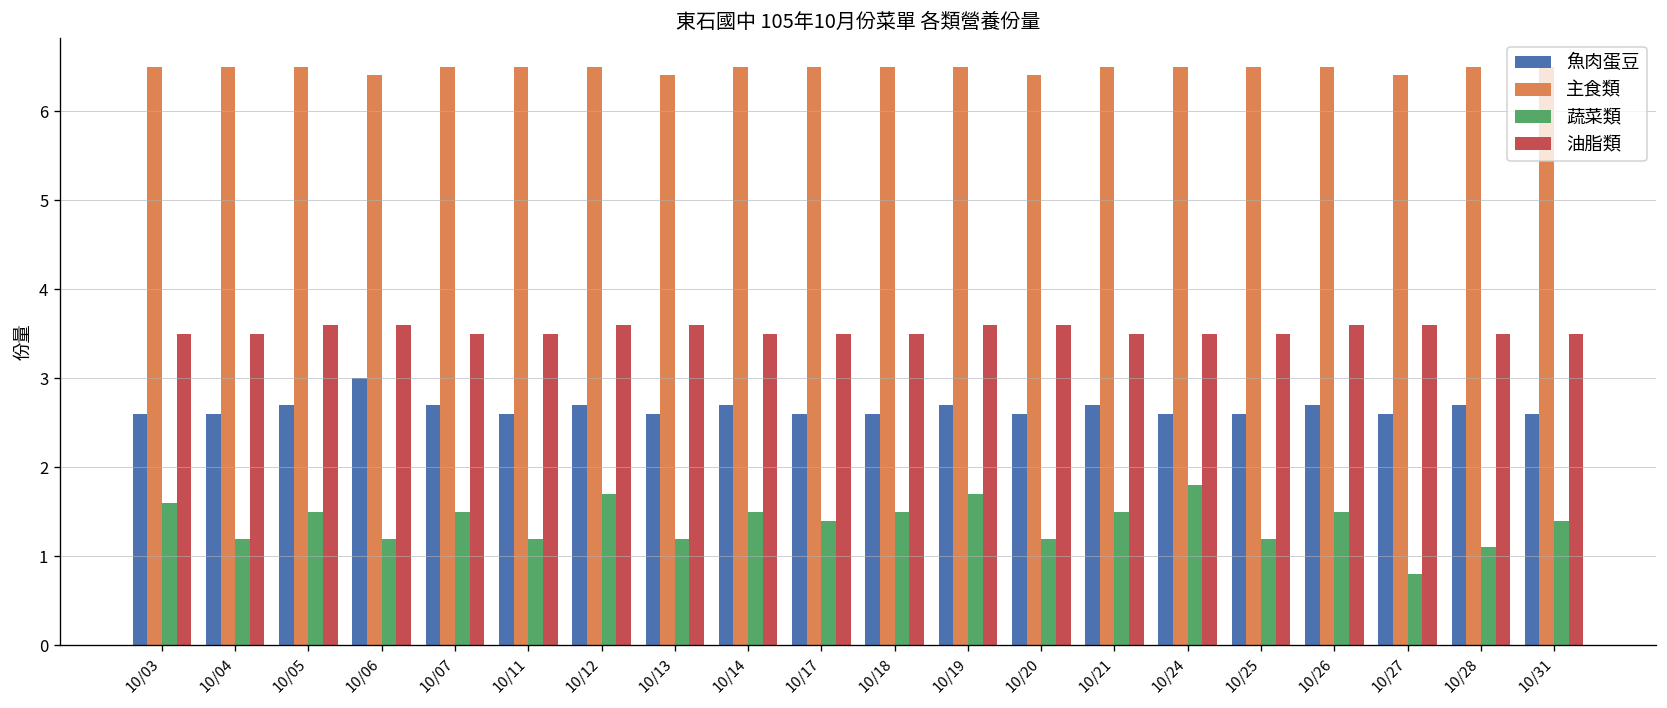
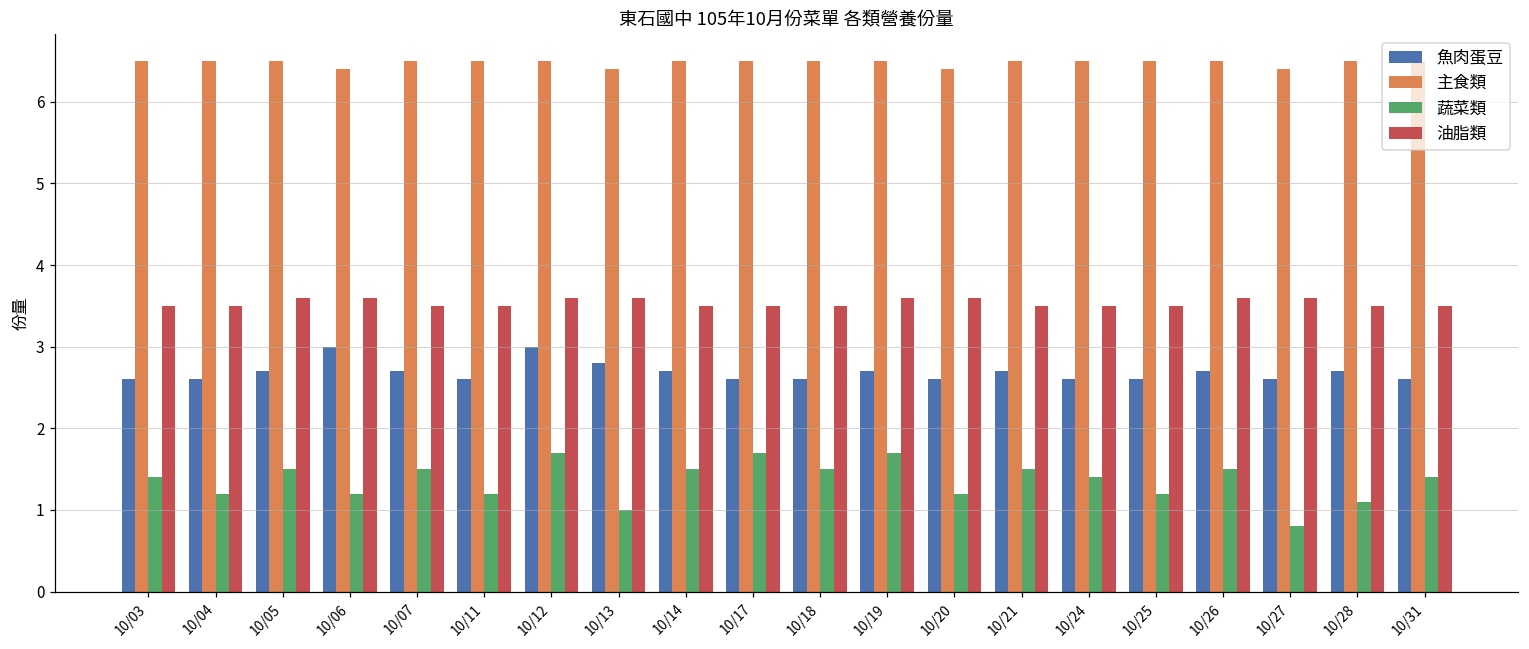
  {
    "魚肉蛋豆": {
      "10/03": 2.6,
      "10/04": 2.6,
      "10/05": 2.7,
      "10/06": 3.0,
      "10/07": 2.7,
      "10/11": 2.6,
-     "10/12": 2.7,
-     "10/13": 2.6,
+     "10/12": 3.0,
+     "10/13": 2.8,
      "10/14": 2.7,
      "10/17": 2.6,
      "10/18": 2.6,
      "10/19": 2.7,
      "10/20": 2.6,
      "10/21": 2.7,
      "10/24": 2.6,
      "10/25": 2.6,
      "10/26": 2.7,
      "10/27": 2.6,
      "10/28": 2.7,
      "10/31": 2.6
    },
    "蔬菜類": {
-     "10/03": 1.6,
+     "10/03": 1.4,
      "10/04": 1.2,
      "10/05": 1.5,
      "10/06": 1.2,
      "10/07": 1.5,
      "10/11": 1.2,
      "10/12": 1.7,
-     "10/13": 1.2,
+     "10/13": 1.0,
      "10/14": 1.5,
-     "10/17": 1.4,
+     "10/17": 1.7,
      "10/18": 1.5,
      "10/19": 1.7,
      "10/20": 1.2,
      "10/21": 1.5,
-     "10/24": 1.8,
+     "10/24": 1.4,
      "10/25": 1.2,
      "10/26": 1.5,
      "10/27": 0.8,
      "10/28": 1.1,
      "10/31": 1.4
    }
  }
